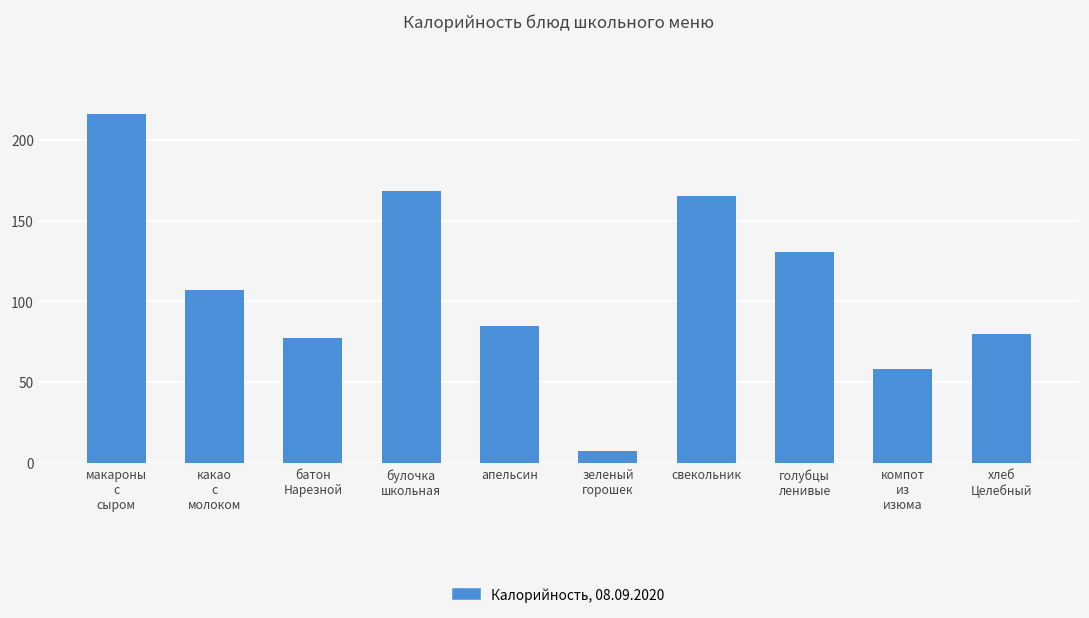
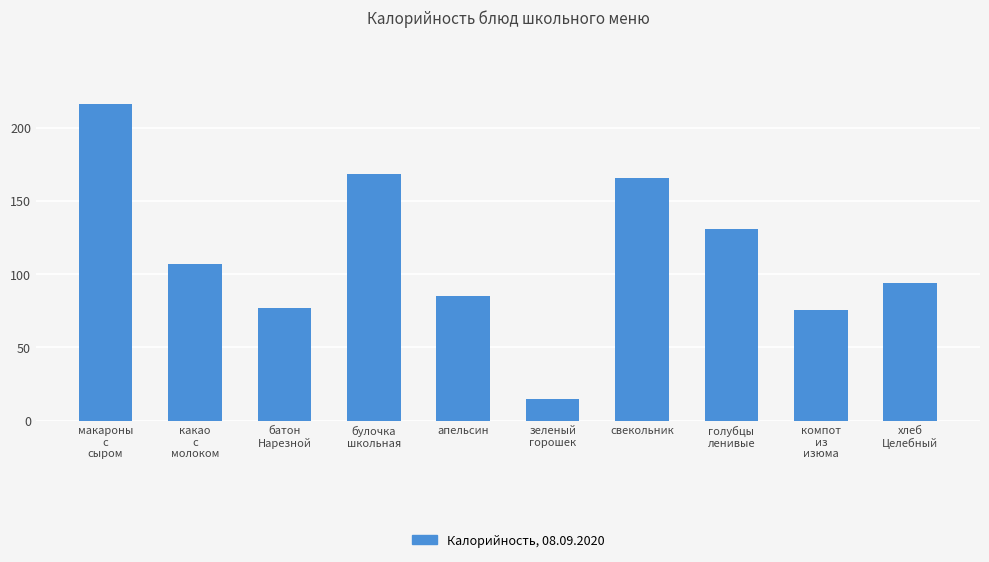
  {
    "макароны с сыром": 216,
    "какао с молоком": 107,
    "батон Нарезной": 77,
    "булочка школьная": 168,
    "апельсин": 85,
-   "зеленый горошек": 7,
+   "зеленый горошек": 15,
    "свекольник": 166,
    "голубцы ленивые": 131,
-   "компот из изюма": 58,
-   "хлеб Целебный": 80
+   "компот из изюма": 76,
+   "хлеб Целебный": 94
  }
